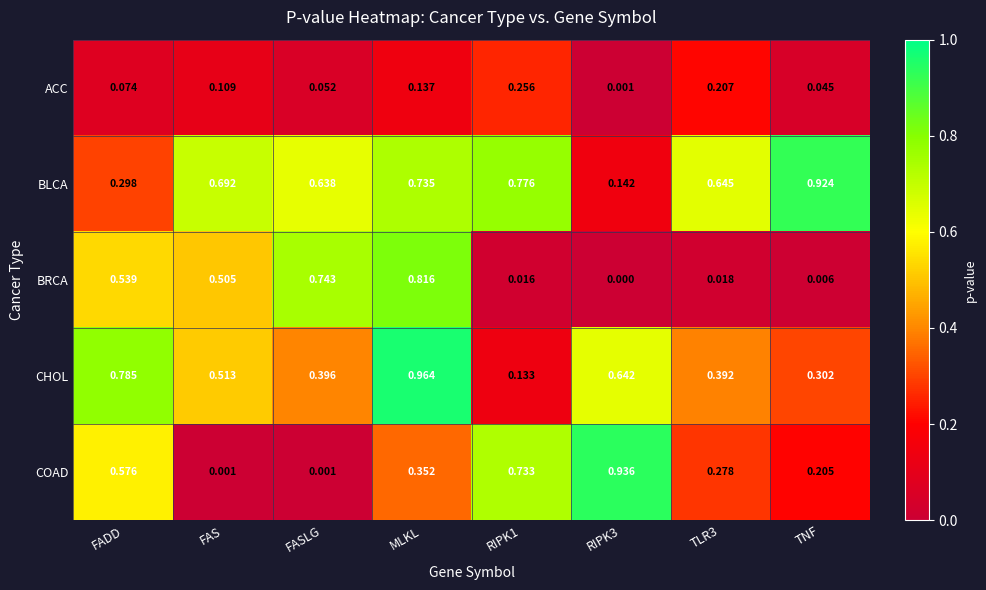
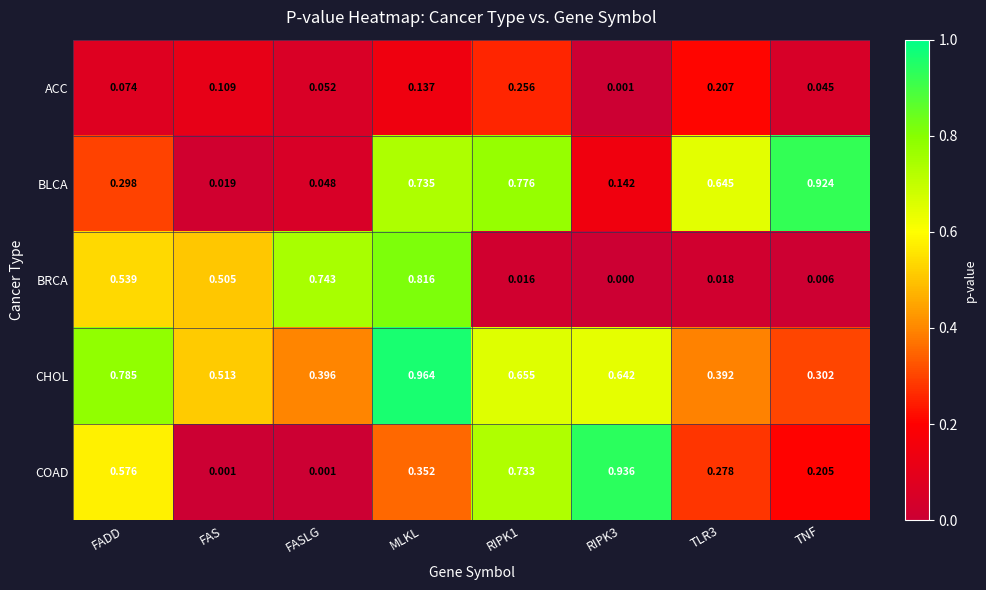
  {
    "ACC": {
      "FADD": 0.074,
      "FAS": 0.109,
      "FASLG": 0.052,
      "MLKL": 0.137,
      "RIPK1": 0.256,
      "RIPK3": 0.001,
      "TLR3": 0.207,
      "TNF": 0.045
    },
    "BLCA": {
      "FADD": 0.298,
-     "FAS": 0.692,
-     "FASLG": 0.638,
+     "FAS": 0.019,
+     "FASLG": 0.048,
      "MLKL": 0.735,
      "RIPK1": 0.776,
      "RIPK3": 0.142,
      "TLR3": 0.645,
      "TNF": 0.924
    },
    "BRCA": {
      "FADD": 0.539,
      "FAS": 0.505,
      "FASLG": 0.743,
      "MLKL": 0.816,
      "RIPK1": 0.016,
      "RIPK3": 0.000,
      "TLR3": 0.018,
      "TNF": 0.006
    },
    "CHOL": {
      "FADD": 0.785,
      "FAS": 0.513,
      "FASLG": 0.396,
      "MLKL": 0.964,
-     "RIPK1": 0.133,
+     "RIPK1": 0.655,
      "RIPK3": 0.642,
      "TLR3": 0.392,
      "TNF": 0.302
    },
    "COAD": {
      "FADD": 0.576,
      "FAS": 0.001,
      "FASLG": 0.001,
      "MLKL": 0.352,
      "RIPK1": 0.733,
      "RIPK3": 0.936,
      "TLR3": 0.278,
      "TNF": 0.205
    }
  }
